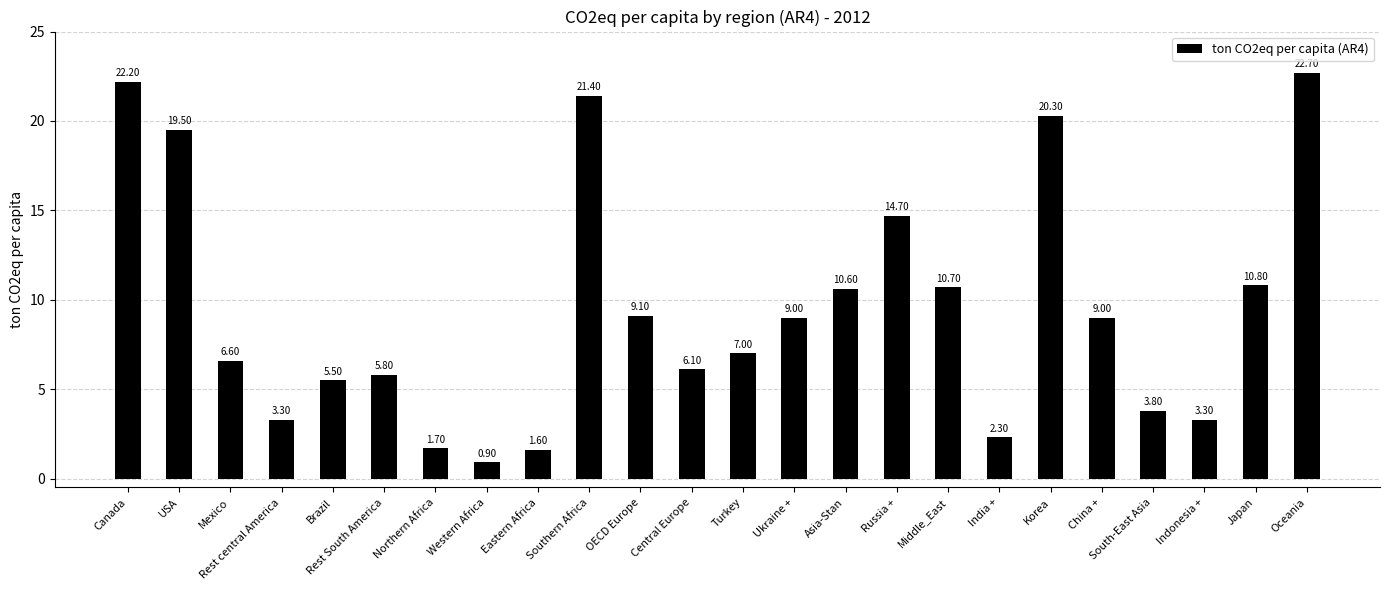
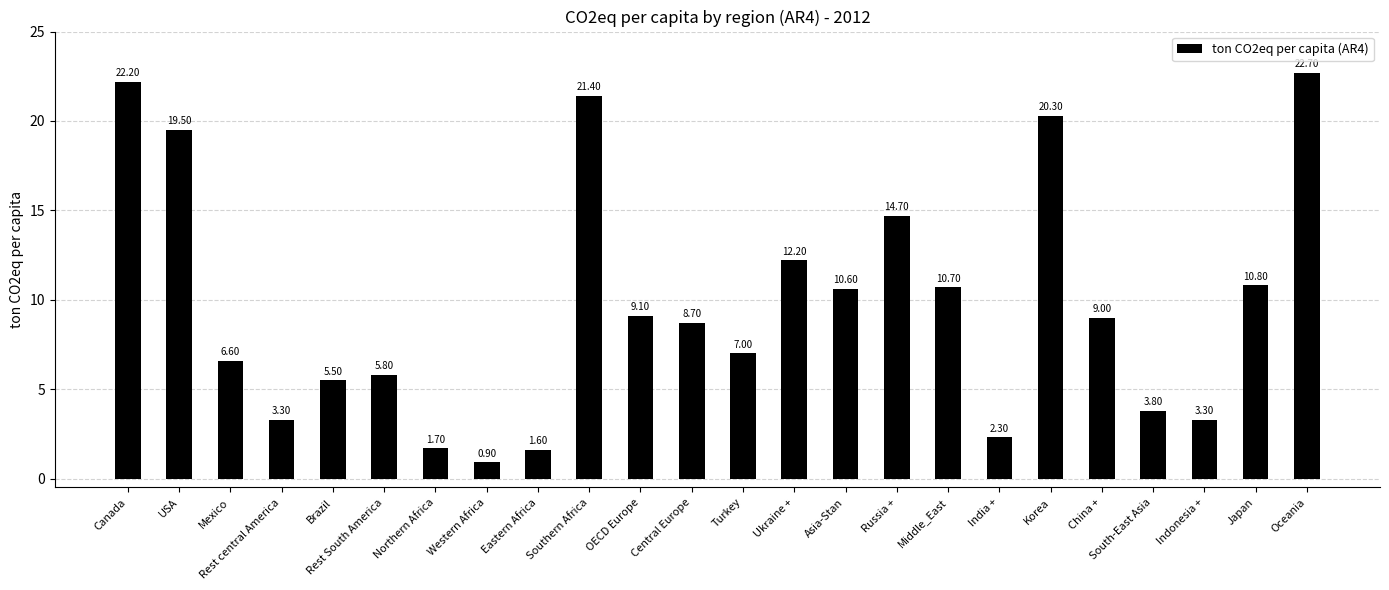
  {
    "Canada": 22.20,
    "USA": 19.50,
    "Mexico": 6.60,
    "Rest central America": 3.30,
    "Brazil": 5.50,
    "Rest South America": 5.80,
    "Northern Africa": 1.70,
    "Western Africa": 0.90,
    "Eastern Africa": 1.60,
    "Southern Africa": 21.40,
    "OECD Europe": 9.10,
-   "Central Europe": 6.10,
+   "Central Europe": 8.70,
    "Turkey": 7.00,
-   "Ukraine +": 9.00,
+   "Ukraine +": 12.20,
    "Asia-Stan": 10.60,
    "Russia +": 14.70,
    "Middle_East": 10.70,
    "India +": 2.30,
    "Korea": 20.30,
    "China +": 9.00,
    "South-East Asia": 3.80,
    "Indonesia +": 3.30,
    "Japan": 10.80
  }
